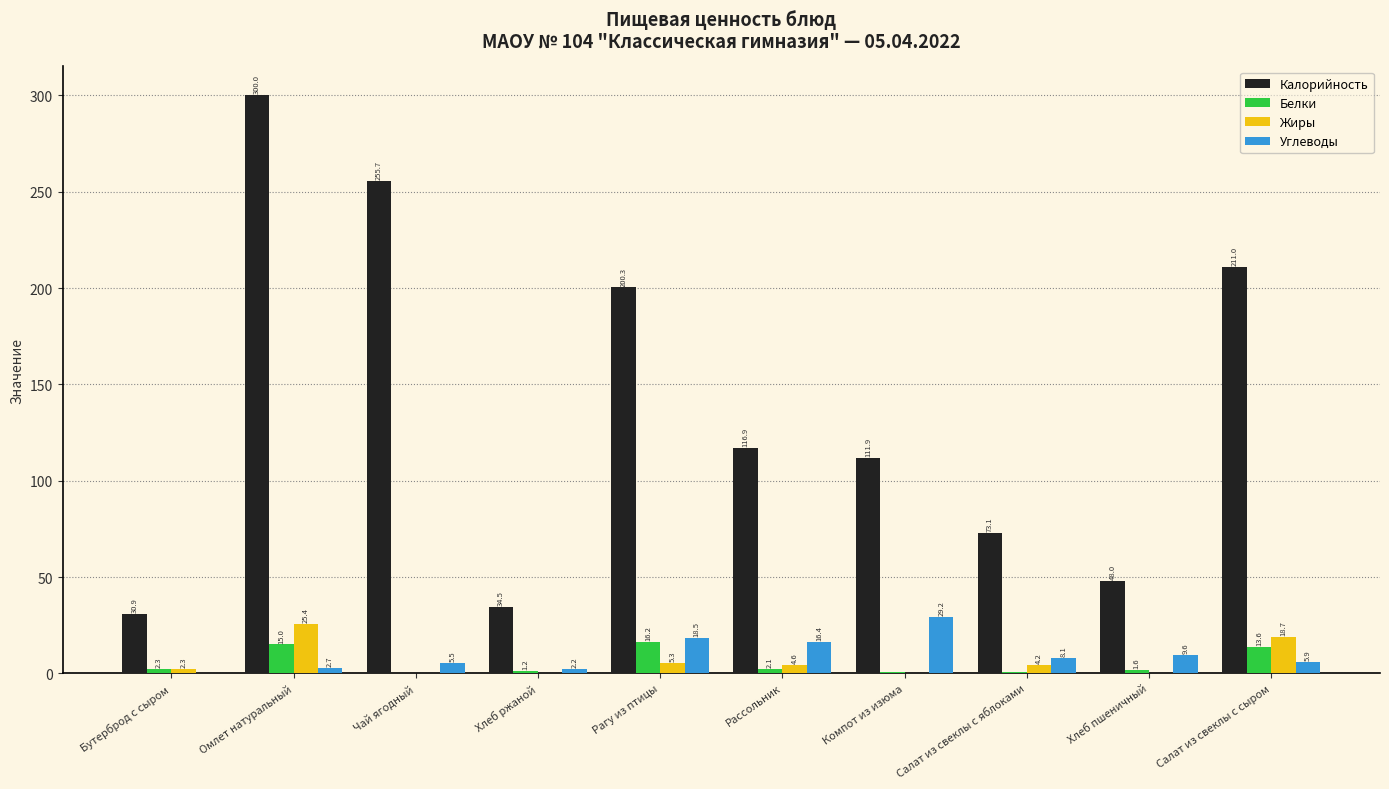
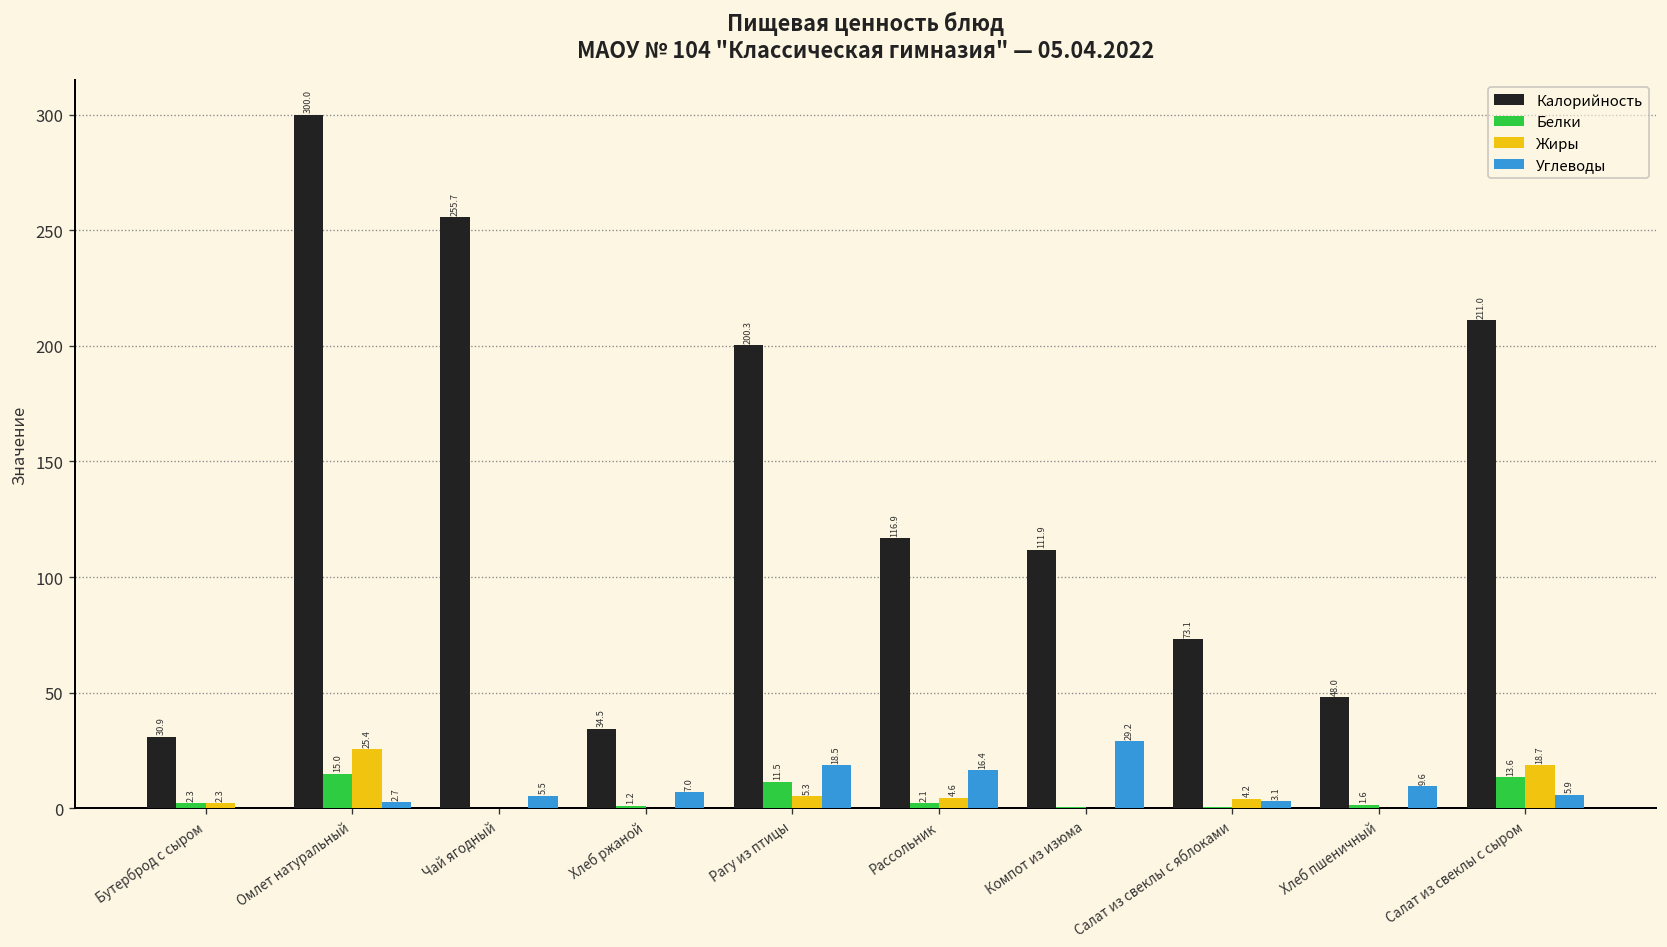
  {
    "Калорийность": {
      "Бутерброд с сыром": 30.9,
      "Омлет натуральный": 300.0,
      "Чай ягодный": 255.7,
      "Хлеб ржаной": 34.5,
      "Рагу из птицы": 200.3,
      "Рассольник": 116.9,
      "Компот из изюма": 111.9,
      "Салат из свеклы с яблоками": 73.1,
      "Хлеб пшеничный": 48.0,
      "Салат из свеклы с сыром": 211.0
    },
    "Белки": {
      "Бутерброд с сыром": 2.3,
      "Омлет натуральный": 15.0,
      "Хлеб ржаной": 1.2,
-     "Рагу из птицы": 16.2,
+     "Рагу из птицы": 11.5,
      "Рассольник": 2.1,
      "Хлеб пшеничный": 1.6,
      "Салат из свеклы с сыром": 13.6
    },
    "Жиры": {
      "Бутерброд с сыром": 2.3,
      "Омлет натуральный": 25.4,
      "Рагу из птицы": 5.3,
      "Рассольник": 4.6,
      "Салат из свеклы с яблоками": 4.2,
      "Салат из свеклы с сыром": 18.7
    },
    "Углеводы": {
      "Омлет натуральный": 2.7,
      "Чай ягодный": 5.5,
-     "Хлеб ржаной": 2.2,
+     "Хлеб ржаной": 7.0,
      "Рагу из птицы": 18.5,
      "Рассольник": 16.4,
      "Компот из изюма": 29.2,
-     "Салат из свеклы с яблоками": 8.1,
+     "Салат из свеклы с яблоками": 3.1,
      "Хлеб пшеничный": 9.6,
      "Салат из свеклы с сыром": 5.9
    }
  }
